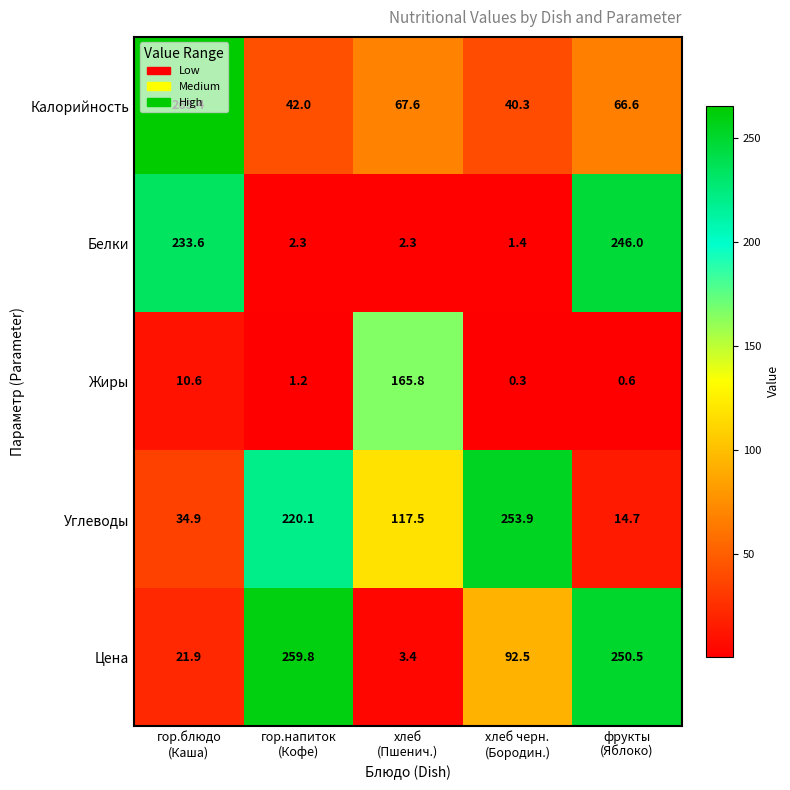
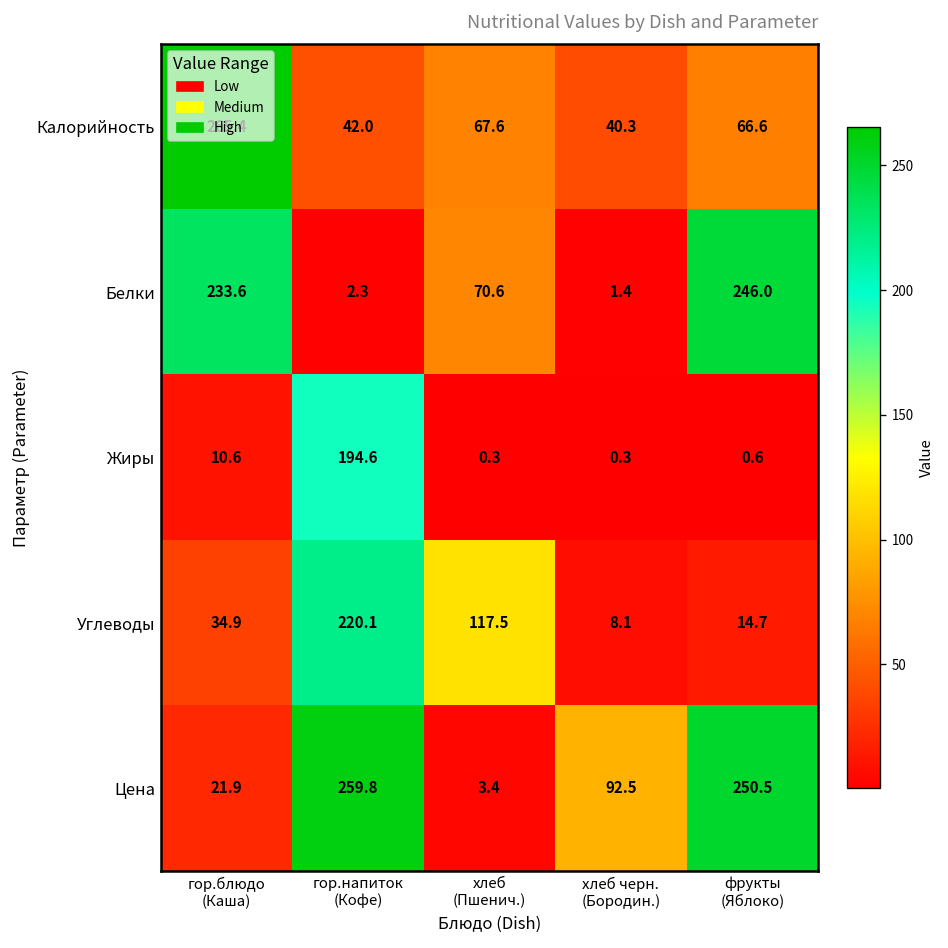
  {
    "Калорийность": {
      "гор.напиток (Кофе)": 42.0,
      "хлеб (Пшенич.)": 67.6,
      "хлеб черн. (Бородин.)": 40.3,
      "фрукты (Яблоко)": 66.6
    },
    "Белки": {
      "гор.блюдо (Каша)": 233.6,
      "гор.напиток (Кофе)": 2.3,
-     "хлеб (Пшенич.)": 2.3,
+     "хлеб (Пшенич.)": 70.6,
      "хлеб черн. (Бородин.)": 1.4,
      "фрукты (Яблоко)": 246.0
    },
    "Жиры": {
      "гор.блюдо (Каша)": 10.6,
-     "гор.напиток (Кофе)": 1.2,
-     "хлеб (Пшенич.)": 165.8,
+     "гор.напиток (Кофе)": 194.6,
+     "хлеб (Пшенич.)": 0.3,
      "хлеб черн. (Бородин.)": 0.3,
      "фрукты (Яблоко)": 0.6
    },
    "Углеводы": {
      "гор.блюдо (Каша)": 34.9,
      "гор.напиток (Кофе)": 220.1,
      "хлеб (Пшенич.)": 117.5,
-     "хлеб черн. (Бородин.)": 253.9,
+     "хлеб черн. (Бородин.)": 8.1,
      "фрукты (Яблоко)": 14.7
    },
    "Цена": {
      "гор.блюдо (Каша)": 21.9,
      "гор.напиток (Кофе)": 259.8,
      "хлеб (Пшенич.)": 3.4,
      "хлеб черн. (Бородин.)": 92.5,
      "фрукты (Яблоко)": 250.5
    }
  }
